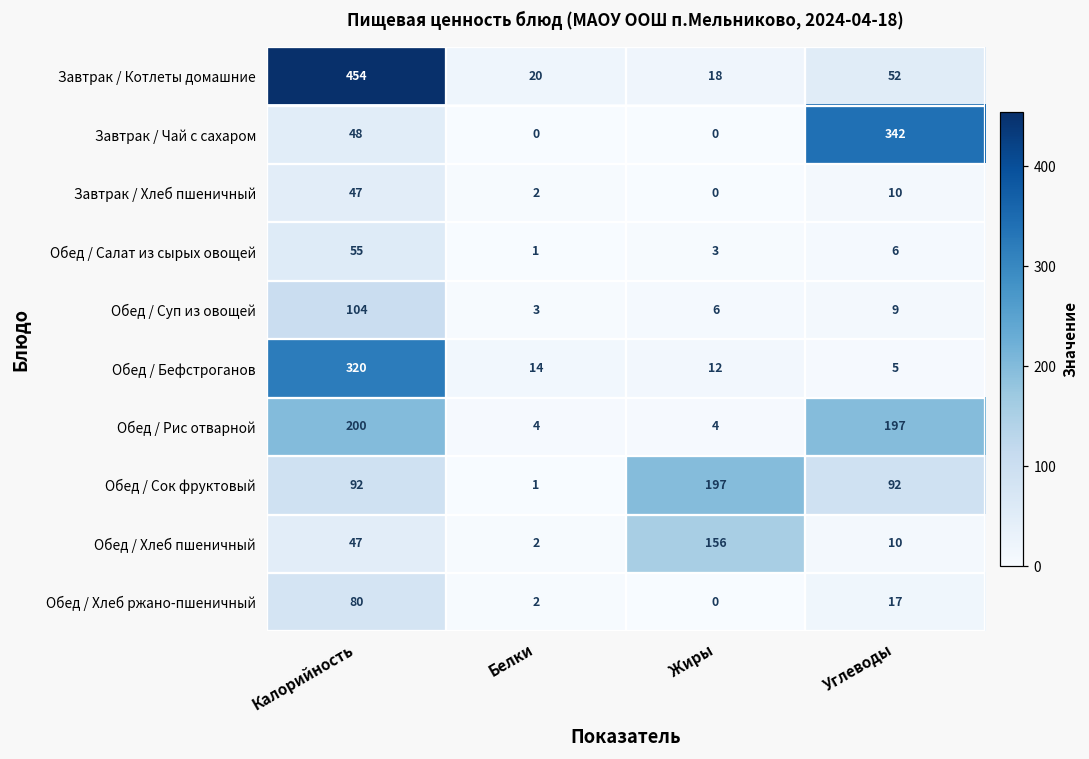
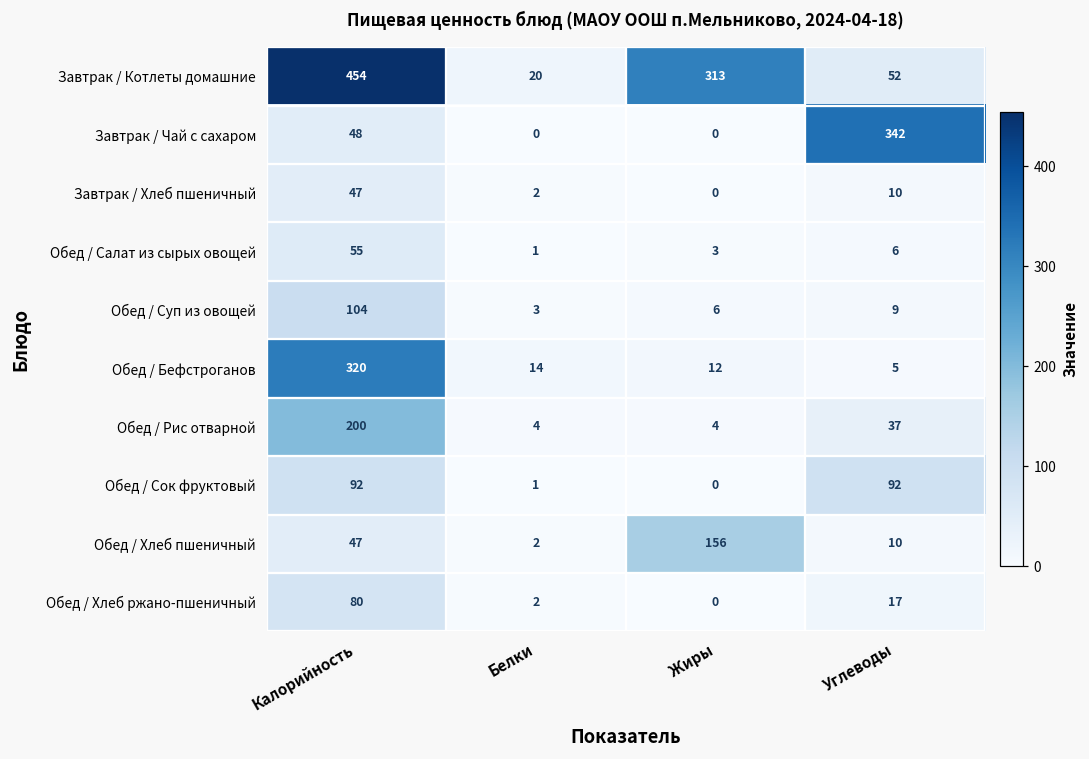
  {
    "Завтрак / Котлеты домашние": {
      "Калорийность": 454,
      "Белки": 20,
-     "Жиры": 18,
+     "Жиры": 313,
      "Углеводы": 52
    },
    "Завтрак / Чай с сахаром": {
      "Калорийность": 48,
      "Белки": 0,
      "Жиры": 0,
      "Углеводы": 342
    },
    "Завтрак / Хлеб пшеничный": {
      "Калорийность": 47,
      "Белки": 2,
      "Жиры": 0,
      "Углеводы": 10
    },
    "Обед / Салат из сырых овощей": {
      "Калорийность": 55,
      "Белки": 1,
      "Жиры": 3,
      "Углеводы": 6
    },
    "Обед / Суп из овощей": {
      "Калорийность": 104,
      "Белки": 3,
      "Жиры": 6,
      "Углеводы": 9
    },
    "Обед / Бефстроганов": {
      "Калорийность": 320,
      "Белки": 14,
      "Жиры": 12,
      "Углеводы": 5
    },
    "Обед / Рис отварной": {
      "Калорийность": 200,
      "Белки": 4,
      "Жиры": 4,
-     "Углеводы": 197
+     "Углеводы": 37
    },
    "Обед / Сок фруктовый": {
      "Калорийность": 92,
      "Белки": 1,
-     "Жиры": 197,
+     "Жиры": 0,
      "Углеводы": 92
    },
    "Обед / Хлеб пшеничный": {
      "Калорийность": 47,
      "Белки": 2,
      "Жиры": 156,
      "Углеводы": 10
    },
    "Обед / Хлеб ржано-пшеничный": {
      "Калорийность": 80,
      "Белки": 2,
      "Жиры": 0,
      "Углеводы": 17
    }
  }
